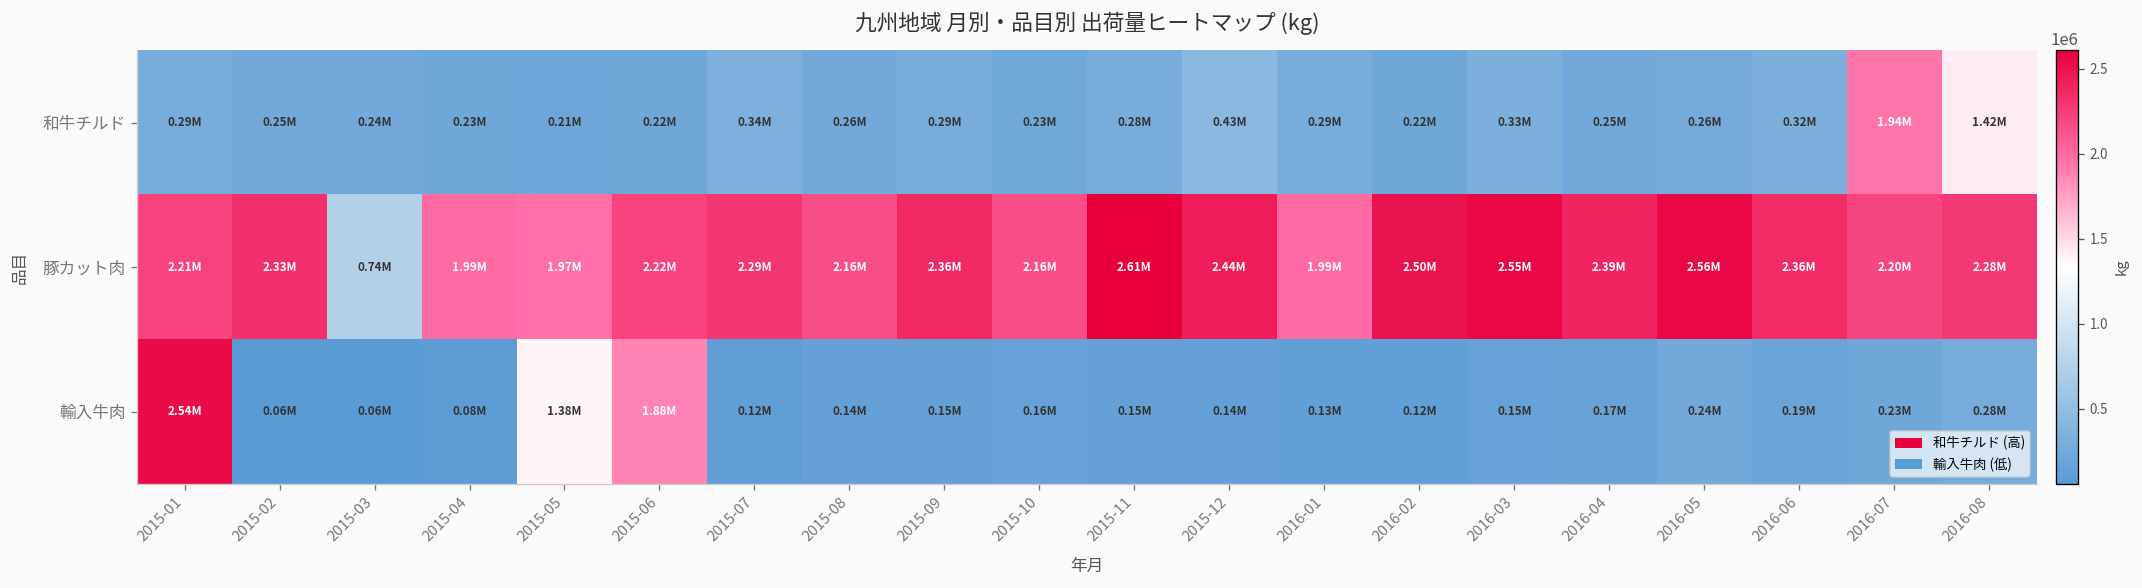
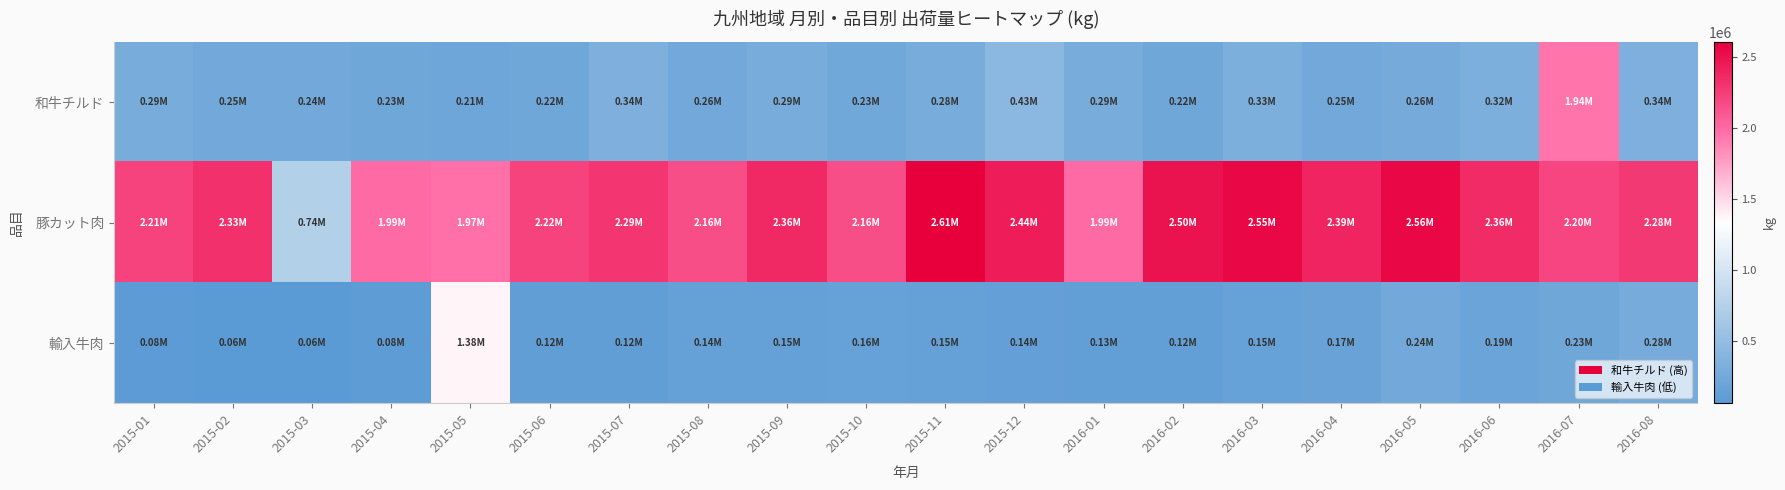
  {
    "和牛チルド": {
      "2015-01": "0.29M",
      "2015-02": "0.25M",
      "2015-03": "0.24M",
      "2015-04": "0.23M",
      "2015-05": "0.21M",
      "2015-06": "0.22M",
      "2015-07": "0.34M",
      "2015-08": "0.26M",
      "2015-09": "0.29M",
      "2015-10": "0.23M",
      "2015-11": "0.28M",
      "2015-12": "0.43M",
      "2016-01": "0.29M",
      "2016-02": "0.22M",
      "2016-03": "0.33M",
      "2016-04": "0.25M",
      "2016-05": "0.26M",
      "2016-06": "0.32M",
      "2016-07": "1.94M",
-     "2016-08": "1.42M"
+     "2016-08": "0.34M"
    },
    "豚カット肉": {
      "2015-01": "2.21M",
      "2015-02": "2.33M",
      "2015-03": "0.74M",
      "2015-04": "1.99M",
      "2015-05": "1.97M",
      "2015-06": "2.22M",
      "2015-07": "2.29M",
      "2015-08": "2.16M",
      "2015-09": "2.36M",
      "2015-10": "2.16M",
      "2015-11": "2.61M",
      "2015-12": "2.44M",
      "2016-01": "1.99M",
      "2016-02": "2.50M",
      "2016-03": "2.55M",
      "2016-04": "2.39M",
      "2016-05": "2.56M",
      "2016-06": "2.36M",
      "2016-07": "2.20M",
      "2016-08": "2.28M"
    },
    "輸入牛肉": {
-     "2015-01": "2.54M",
+     "2015-01": "0.08M",
      "2015-02": "0.06M",
      "2015-03": "0.06M",
      "2015-04": "0.08M",
      "2015-05": "1.38M",
-     "2015-06": "1.88M",
+     "2015-06": "0.12M",
      "2015-07": "0.12M",
      "2015-08": "0.14M",
      "2015-09": "0.15M",
      "2015-10": "0.16M",
      "2015-11": "0.15M",
      "2015-12": "0.14M",
      "2016-01": "0.13M",
      "2016-02": "0.12M",
      "2016-03": "0.15M",
      "2016-04": "0.17M",
      "2016-05": "0.24M",
      "2016-06": "0.19M",
      "2016-07": "0.23M",
      "2016-08": "0.28M"
    }
  }
